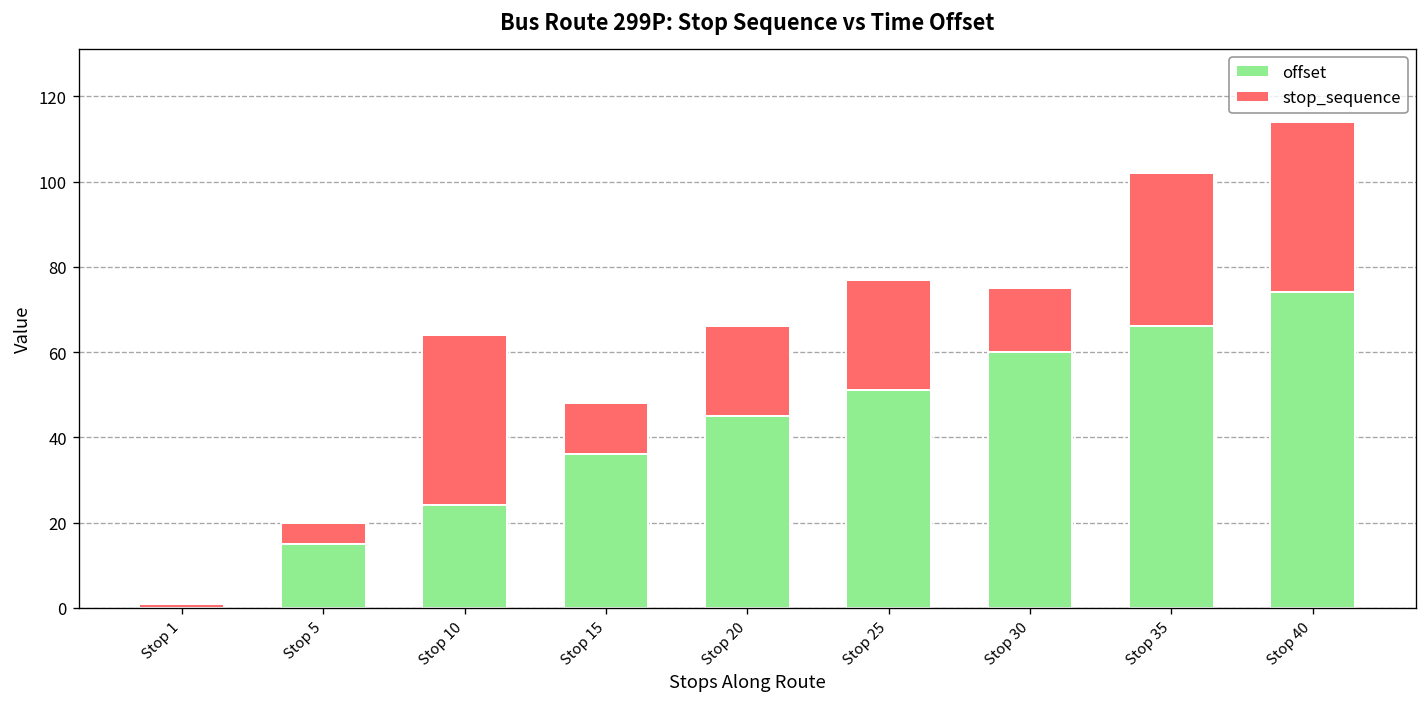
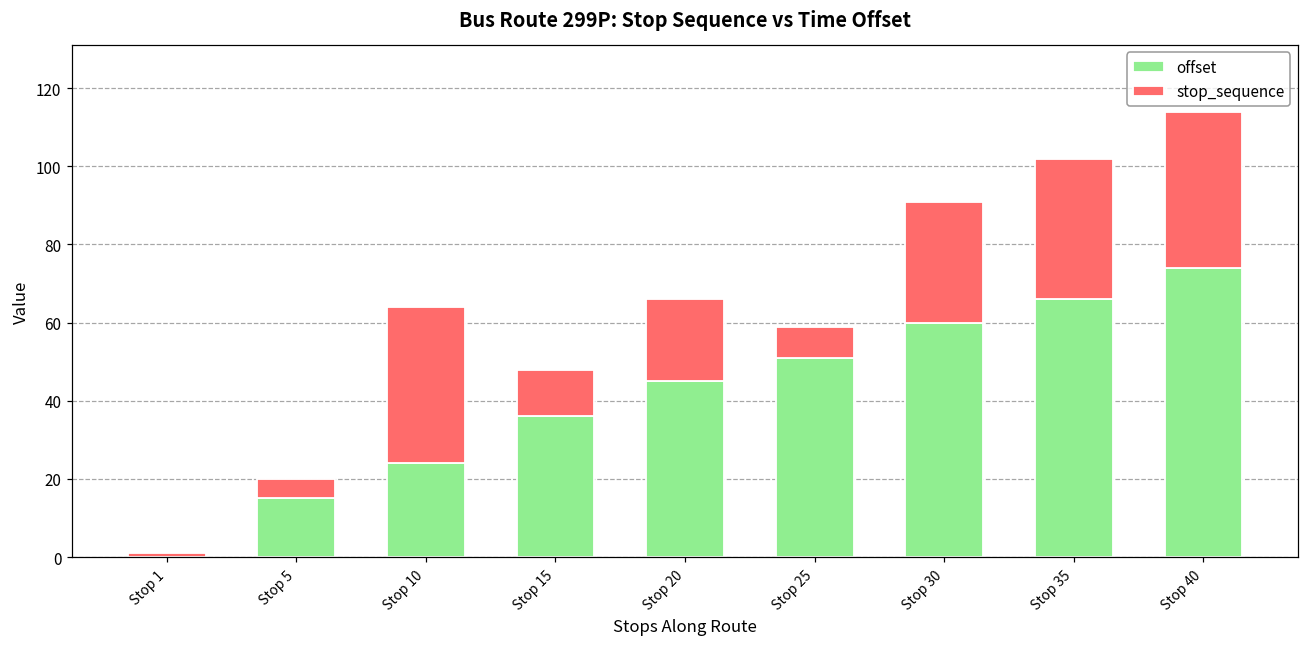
  {
    "offset": {
      "Stop 1": 0,
      "Stop 5": 15,
      "Stop 10": 24,
      "Stop 15": 36,
      "Stop 20": 45,
      "Stop 25": 51,
      "Stop 30": 60,
      "Stop 35": 66,
      "Stop 40": 74
    },
    "stop_sequence": {
      "Stop 1": 1,
      "Stop 5": 5,
      "Stop 10": 40,
      "Stop 15": 12,
      "Stop 20": 21,
-     "Stop 25": 26,
-     "Stop 30": 15,
+     "Stop 25": 8,
+     "Stop 30": 31,
      "Stop 35": 36,
      "Stop 40": 40
    }
  }
